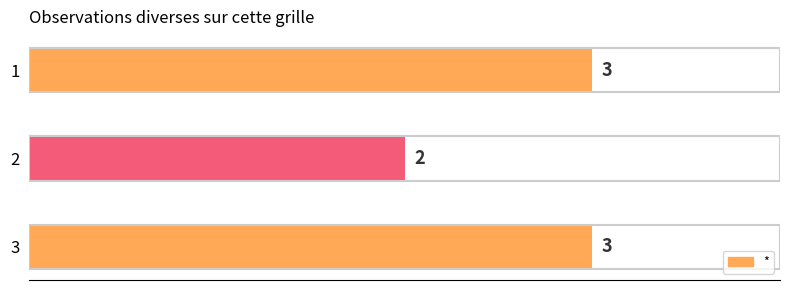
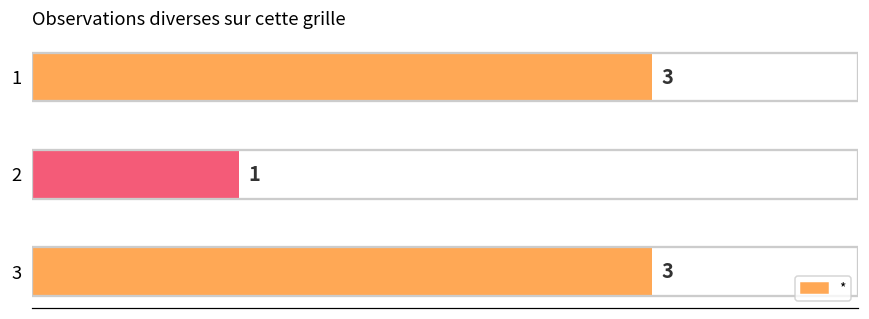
  {
    "1": 3,
-   "2": 2,
+   "2": 1,
    "3": 3
  }
